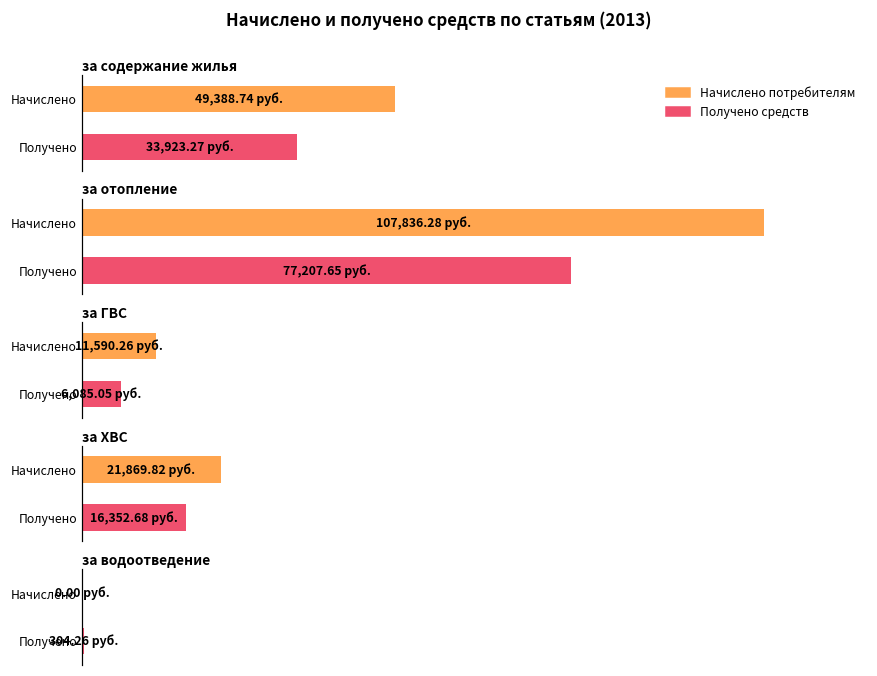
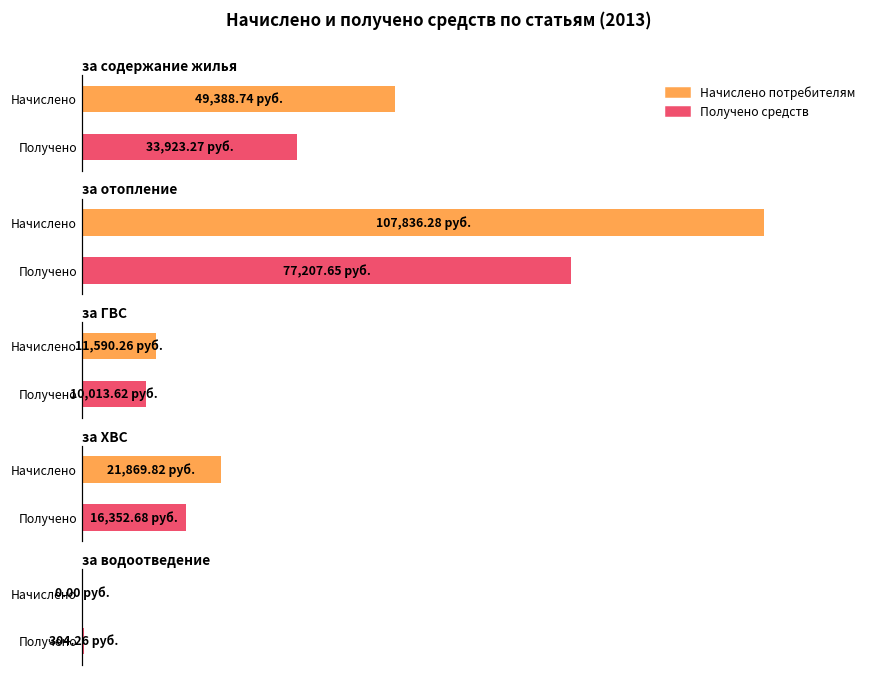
  {
    "за содержание жилья": {
      "Начислено": "49,388.74",
      "Получено": "33,923.27"
    },
    "за отопление": {
      "Начислено": "107,836.28",
      "Получено": "77,207.65"
    },
    "за ГВС": {
      "Начислено": "11,590.26",
-     "Получено": "6,085.05"
+     "Получено": "10,013.62"
    },
    "за ХВС": {
      "Начислено": "21,869.82",
      "Получено": "16,352.68"
    },
    "за водоотведение": {
      "Начислено": "0.00",
      "Получено": "304.26"
    }
  }
